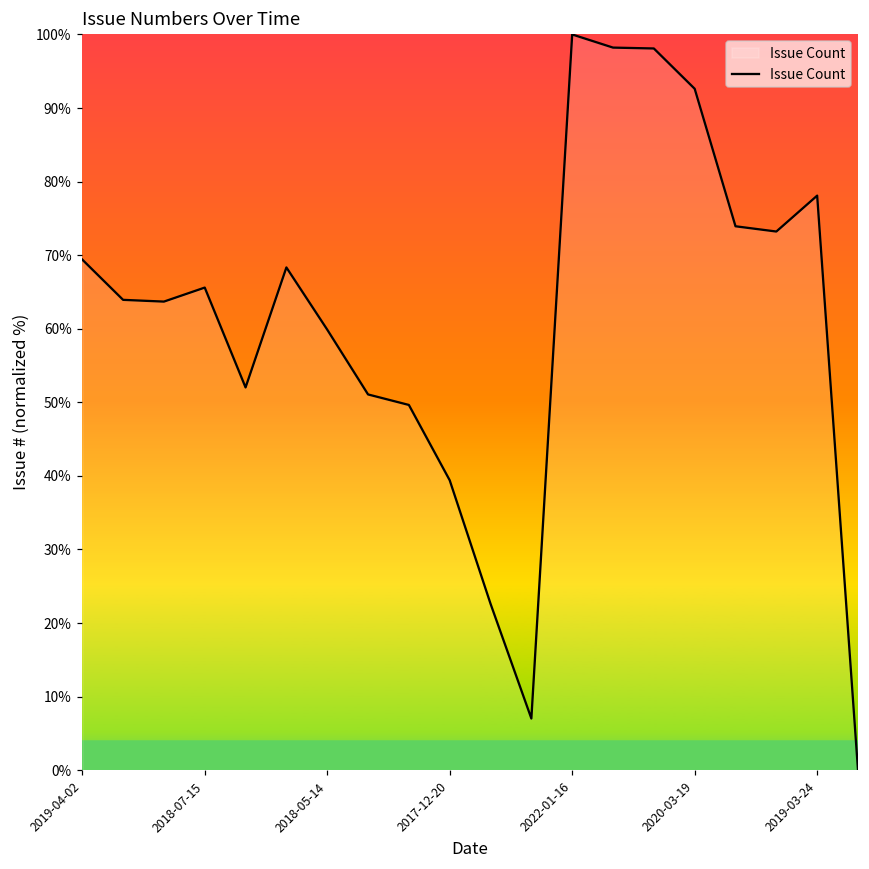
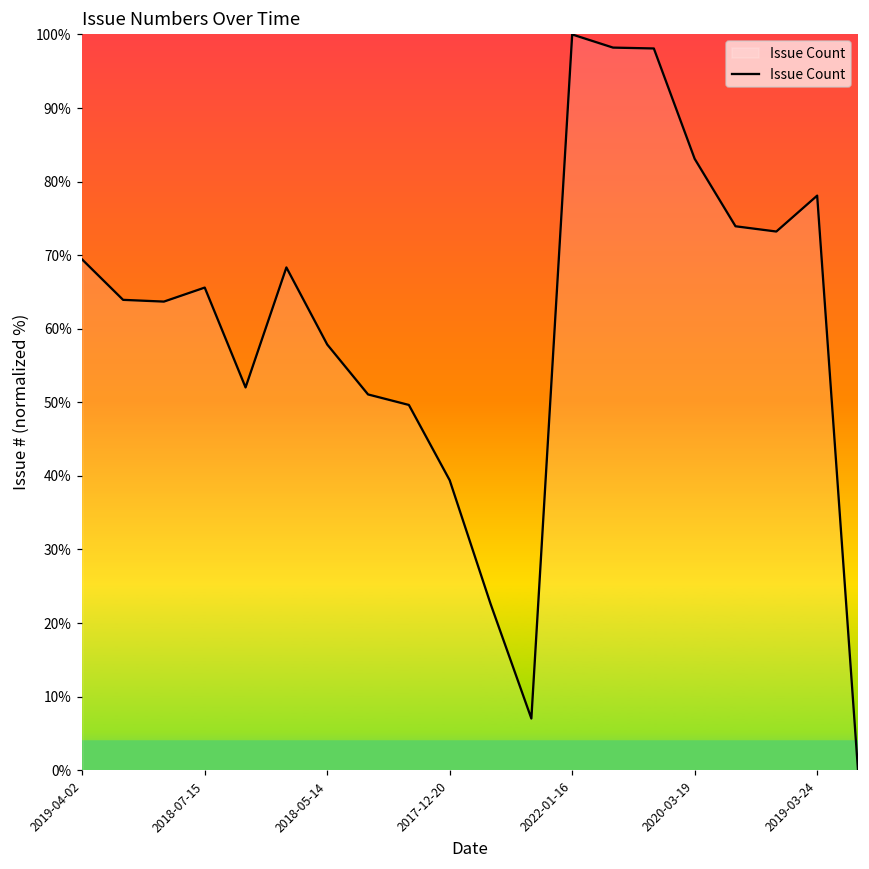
  {
    "2019-04-02": "69%",
    "2018-07-15": "66%",
-   "2018-05-14": "60%",
+   "2018-05-14": "58%",
    "2022-01-16": "100%",
-   "2020-03-19": "93%",
+   "2020-03-19": "83%",
    "2019-03-24": "78%"
  }
